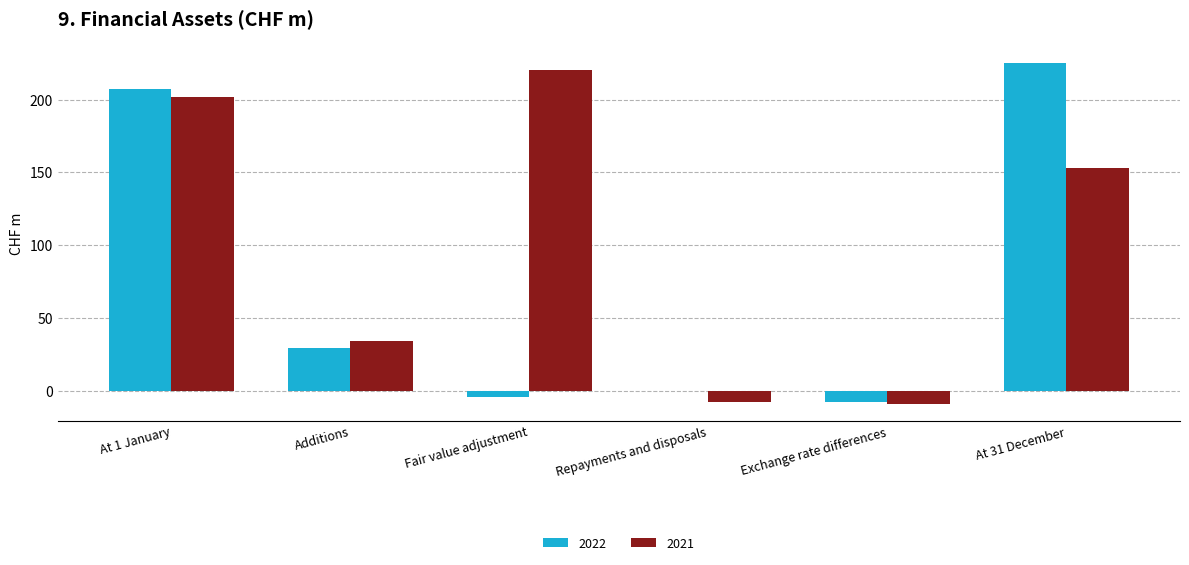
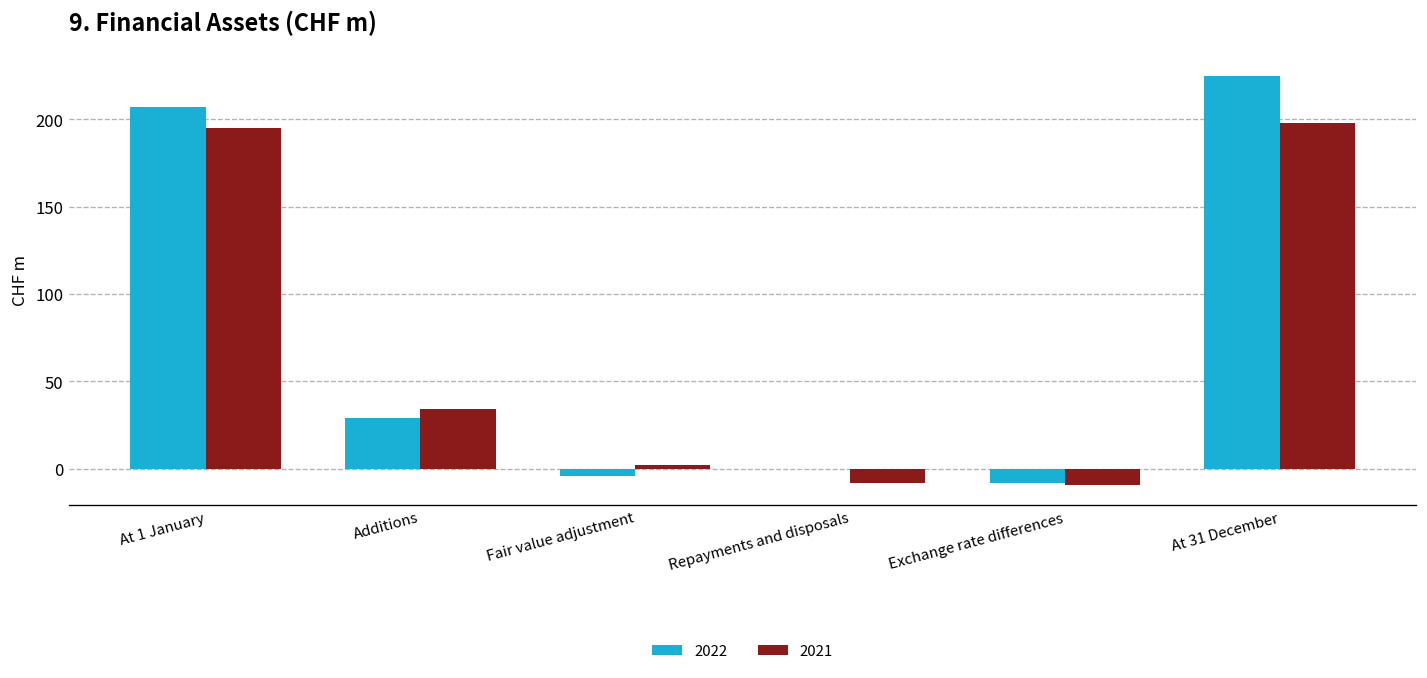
  {
    "2022": {
      "At 1 January": 207,
      "Additions": 29,
      "Fair value adjustment": -4,
      "Repayments and disposals": 0,
      "Exchange rate differences": -8,
      "At 31 December": 225
    },
    "2021": {
-     "At 1 January": 202,
+     "At 1 January": 195,
      "Additions": 34,
-     "Fair value adjustment": 220,
+     "Fair value adjustment": 2,
      "Repayments and disposals": -8,
      "Exchange rate differences": -9,
-     "At 31 December": 153
+     "At 31 December": 198
    }
  }
